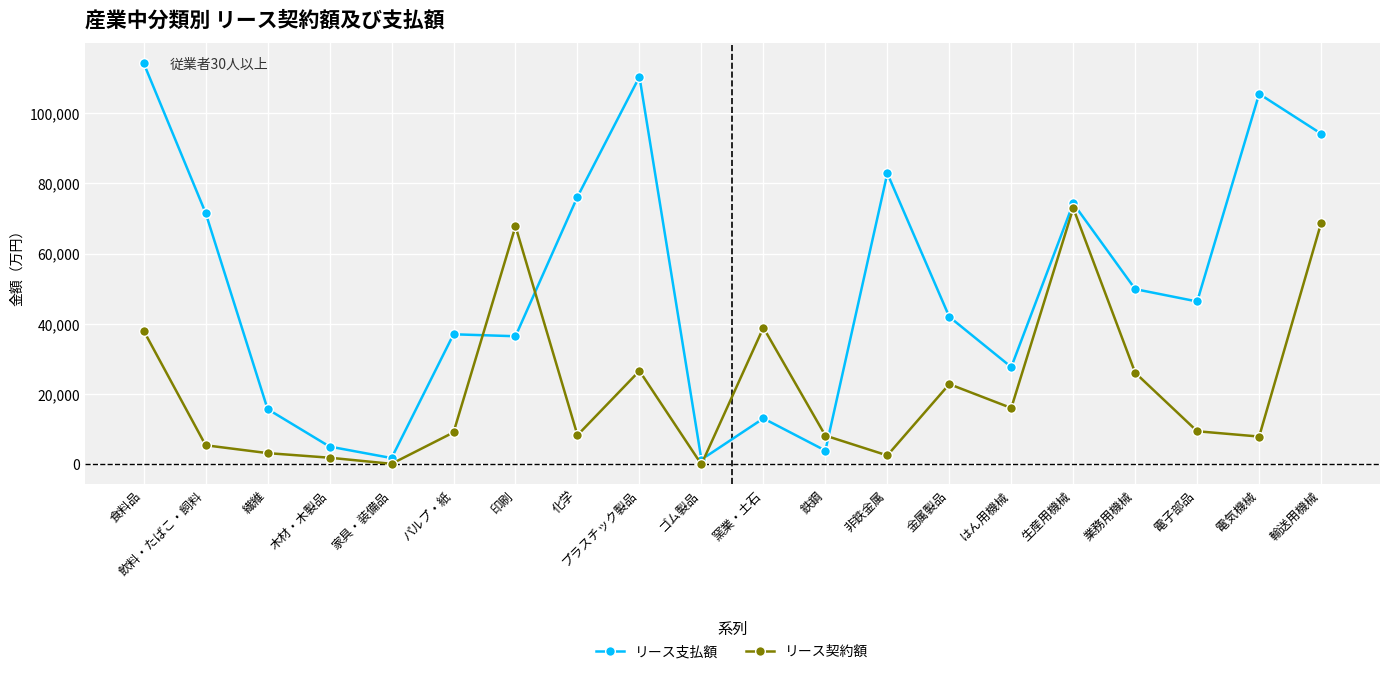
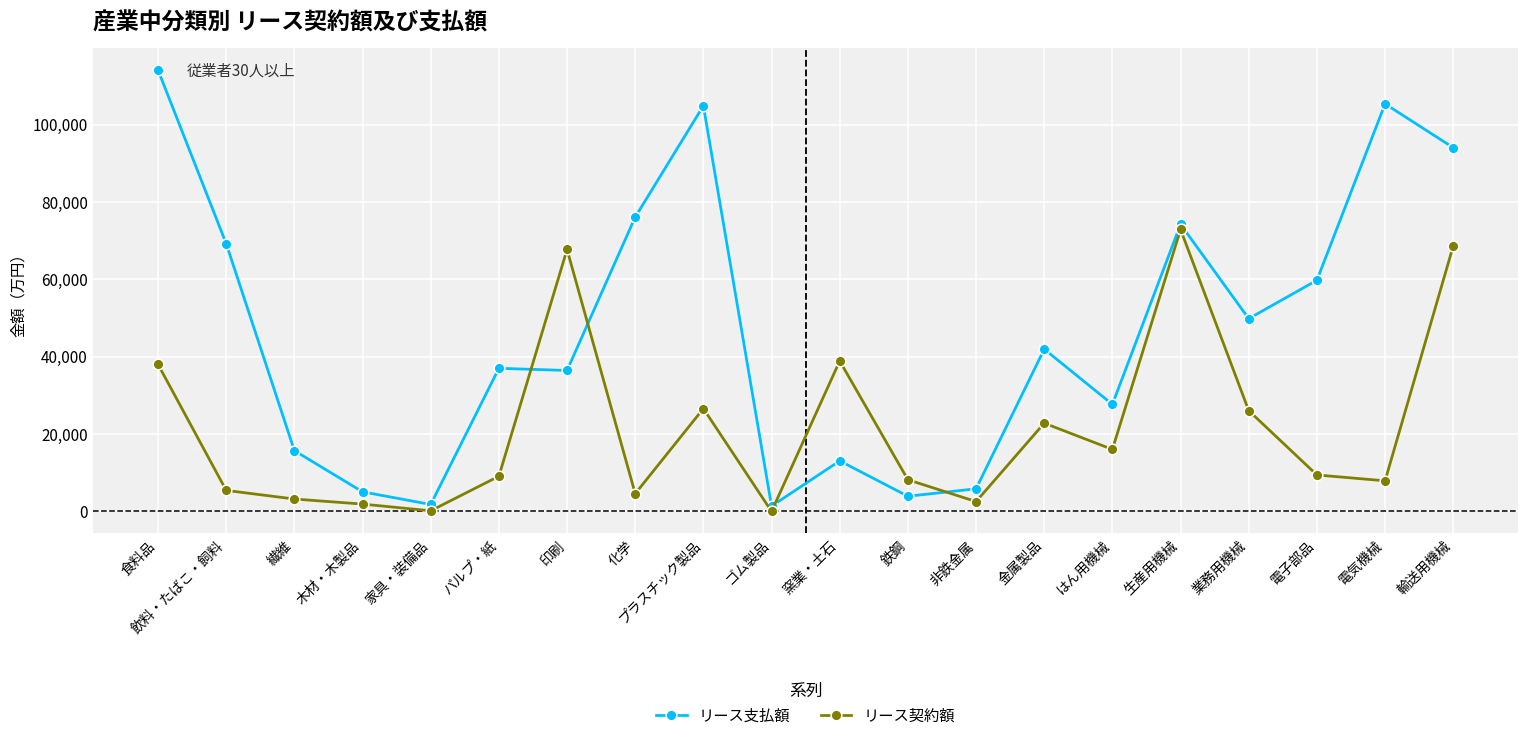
  {
    "リース支払額": {
      "食料品": "114,000",
-     "飲料・たばこ・飼料": "72,000",
+     "飲料・たばこ・飼料": "69,000",
      "繊維": "16,000",
      "木材・木製品": "5,000",
      "家具・装備品": "2,000",
      "パルプ・紙": "37,000",
      "印刷": "36,000",
      "化学": "76,000",
-     "プラスチック製品": "110,000",
+     "プラスチック製品": "105,000",
      "ゴム製品": "1,000",
      "窯業・土石": "13,000",
      "鉄鋼": "4,000",
-     "非鉄金属": "83,000",
+     "非鉄金属": "6,000",
      "金属製品": "42,000",
      "はん用機械": "28,000",
      "生産用機械": "74,000",
      "業務用機械": "50,000",
-     "電子部品": "46,000",
+     "電子部品": "60,000",
      "電気機械": "105,000",
      "輸送用機械": "94,000"
    },
    "リース契約額": {
      "食料品": "38,000",
      "飲料・たばこ・飼料": "5,000",
      "繊維": "3,000",
      "木材・木製品": "2,000",
      "家具・装備品": "0",
      "パルプ・紙": "9,000",
      "印刷": "68,000",
-     "化学": "8,000",
+     "化学": "5,000",
      "プラスチック製品": "27,000",
      "ゴム製品": "0",
      "窯業・土石": "39,000",
      "鉄鋼": "8,000",
      "非鉄金属": "3,000",
      "金属製品": "23,000",
      "はん用機械": "16,000",
      "生産用機械": "73,000",
      "業務用機械": "26,000",
      "電子部品": "9,000",
      "電気機械": "8,000",
      "輸送用機械": "69,000"
    }
  }
